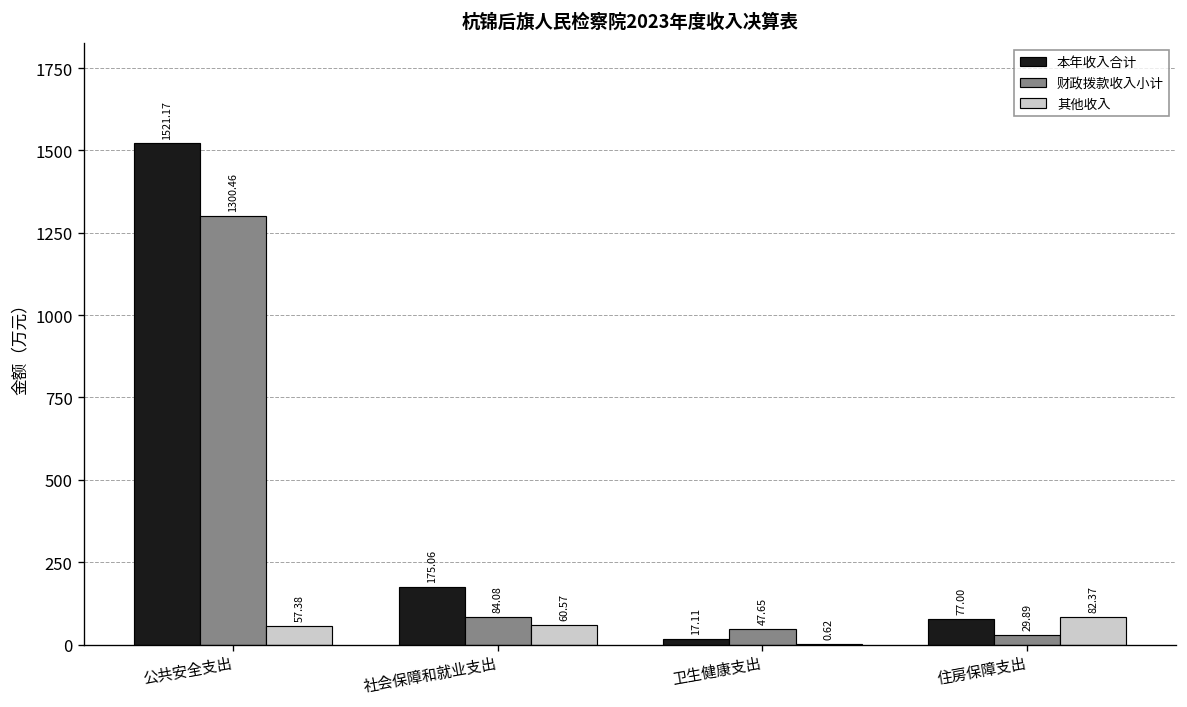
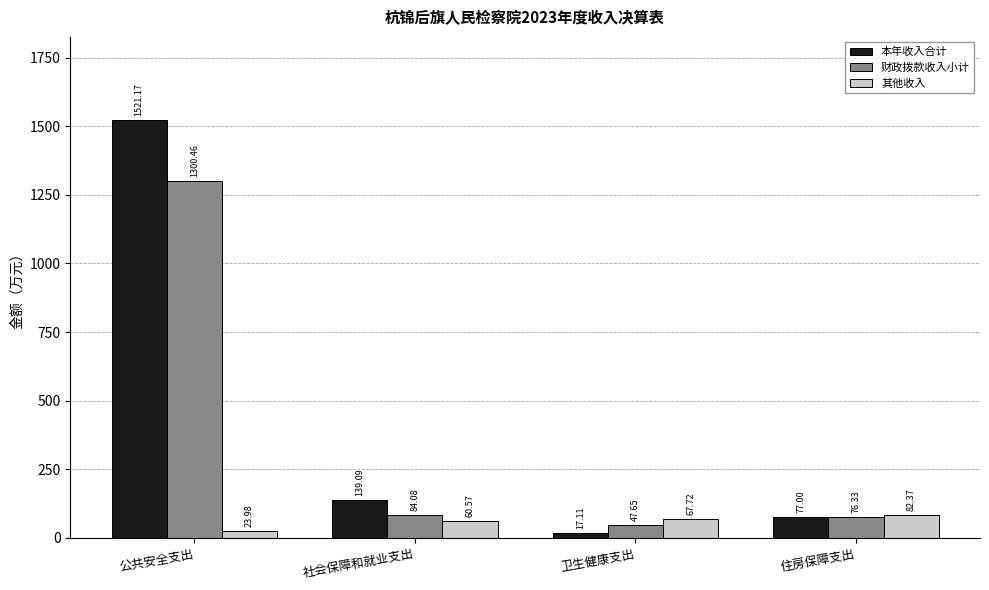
  {
    "本年收入合计": {
      "公共安全支出": 1521.17,
-     "社会保障和就业支出": 175.06,
+     "社会保障和就业支出": 139.09,
      "卫生健康支出": 17.11,
      "住房保障支出": 77.00
    },
    "财政拨款收入小计": {
      "公共安全支出": 1300.46,
      "社会保障和就业支出": 84.08,
      "卫生健康支出": 47.65,
-     "住房保障支出": 29.89
+     "住房保障支出": 76.33
    },
    "其他收入": {
-     "公共安全支出": 57.38,
+     "公共安全支出": 23.98,
      "社会保障和就业支出": 60.57,
-     "卫生健康支出": 0.62,
+     "卫生健康支出": 67.72,
      "住房保障支出": 82.37
    }
  }
